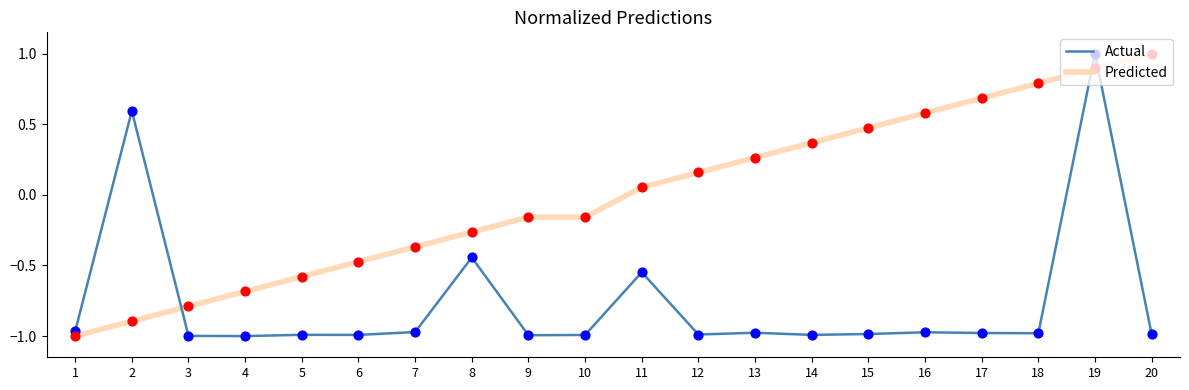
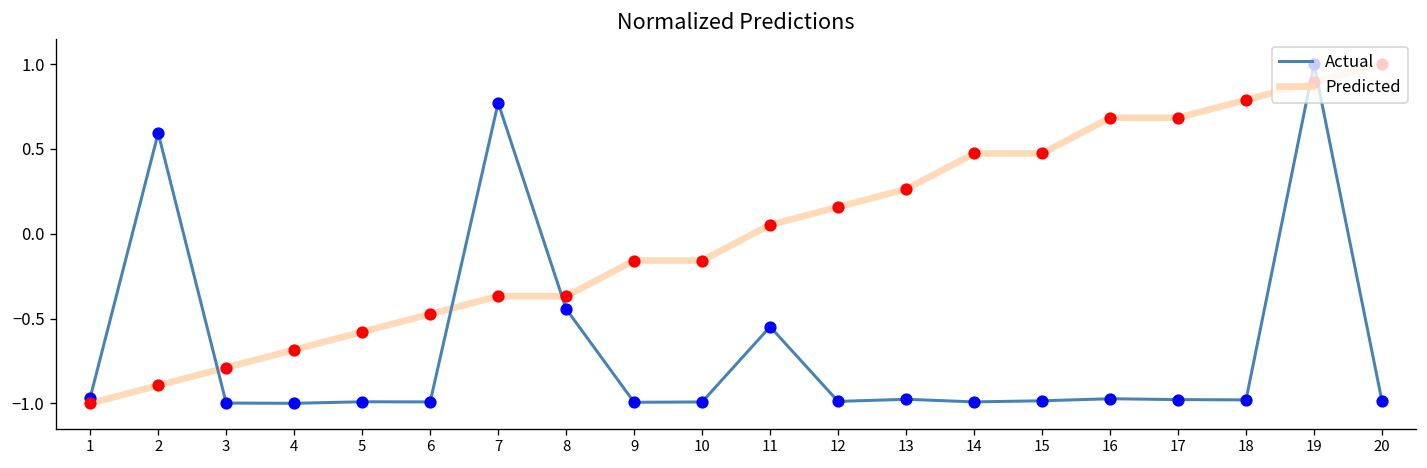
  {
    "Actual": {
      "1": -0.97,
      "2": 0.59,
      "3": -1.00,
      "4": -1.00,
      "5": -0.99,
      "6": -0.99,
-     "7": -0.97,
+     "7": 0.77,
      "8": -0.44,
      "9": -0.99,
      "10": -0.99,
      "11": -0.55,
      "12": -0.99,
      "13": -0.98,
      "14": -0.99,
      "15": -0.99,
      "16": -0.97,
      "17": -0.98,
      "18": -0.98,
      "20": -0.99
    },
    "Predicted": {
      "1": -1.00,
      "2": -0.89,
      "3": -0.79,
      "4": -0.68,
      "5": -0.58,
      "6": -0.47,
      "7": -0.37,
-     "8": -0.26,
+     "8": -0.37,
      "9": -0.16,
      "10": -0.16,
      "11": 0.05,
      "12": 0.16,
      "13": 0.26,
-     "14": 0.37,
+     "14": 0.47,
      "15": 0.47,
-     "16": 0.58,
+     "16": 0.68,
      "17": 0.68,
      "18": 0.79
    }
  }
